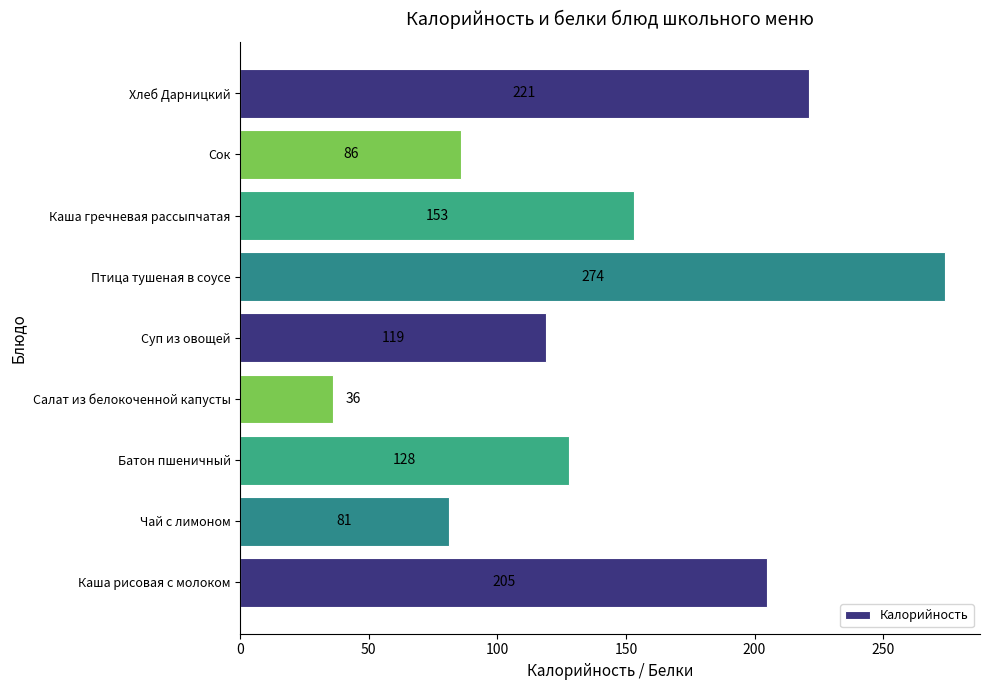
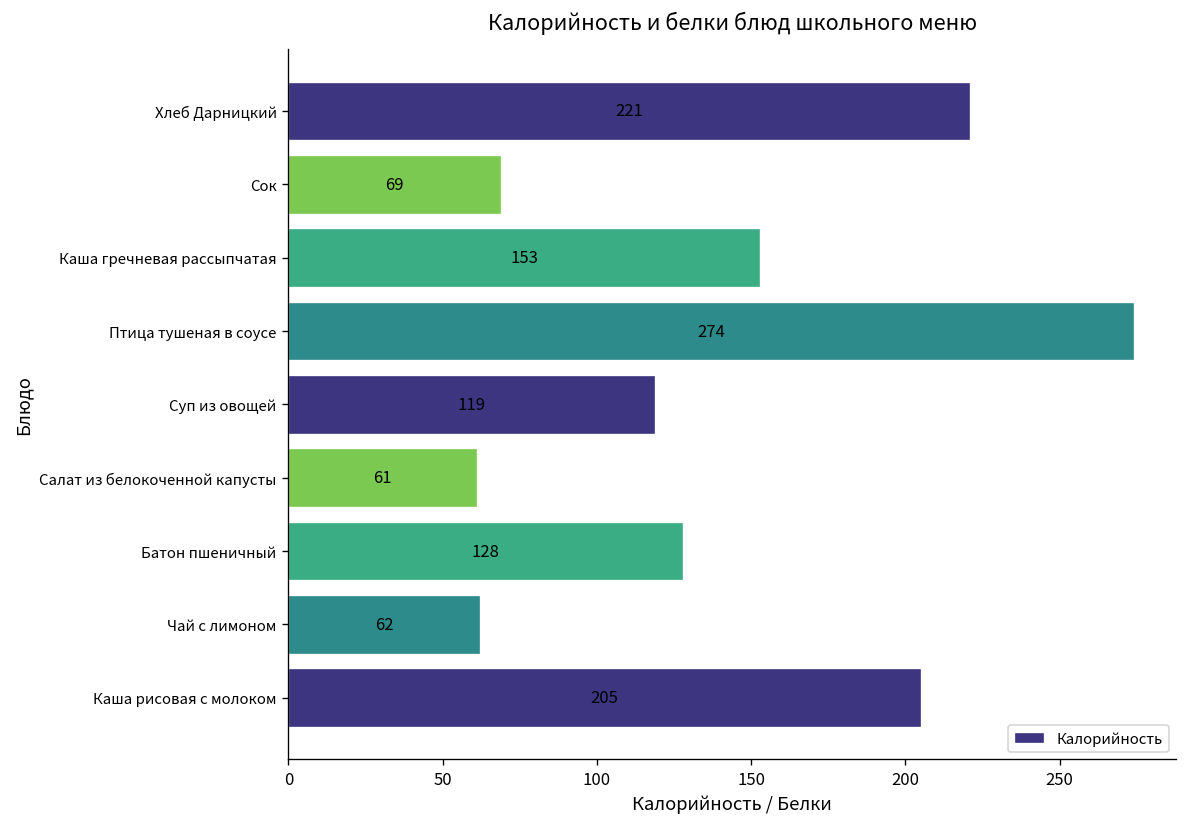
  {
    "Хлеб Дарницкий": 221,
-   "Сок": 86,
+   "Сок": 69,
    "Каша гречневая рассыпчатая": 153,
    "Птица тушеная в соусе": 274,
    "Суп из овощей": 119,
-   "Салат из белокоченной капусты": 36,
+   "Салат из белокоченной капусты": 61,
    "Батон пшеничный": 128,
-   "Чай с лимоном": 81,
+   "Чай с лимоном": 62,
    "Каша рисовая с молоком": 205
  }
